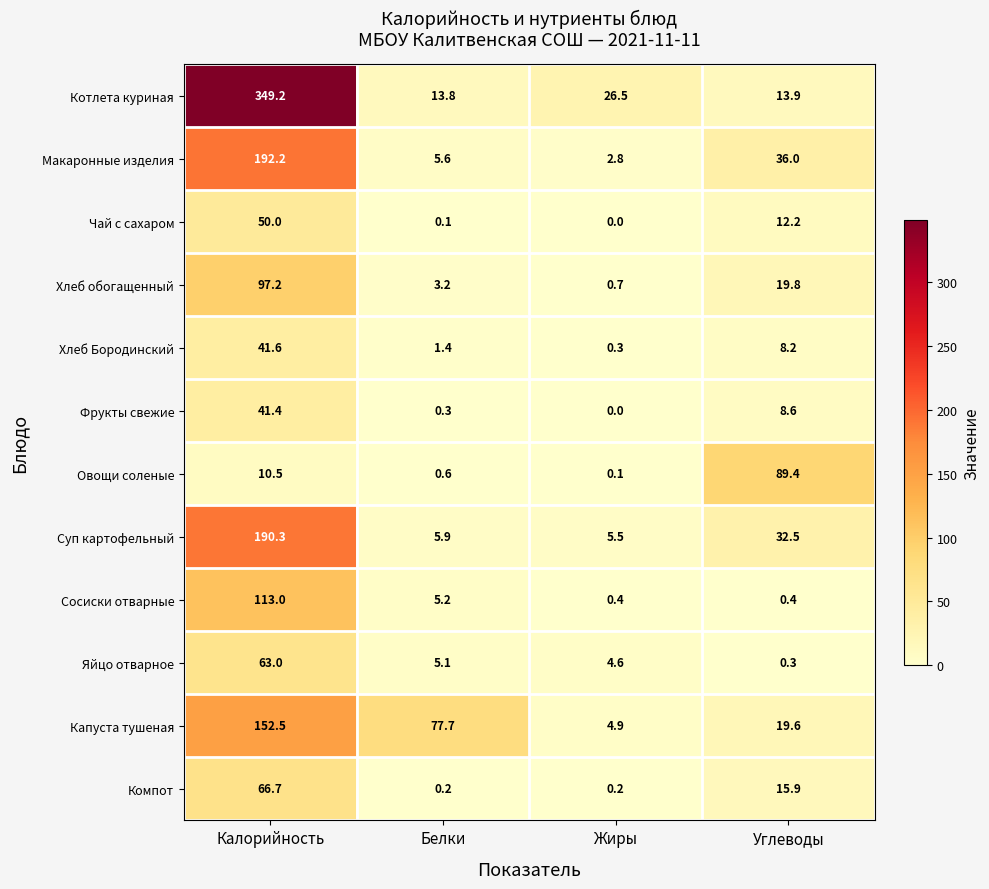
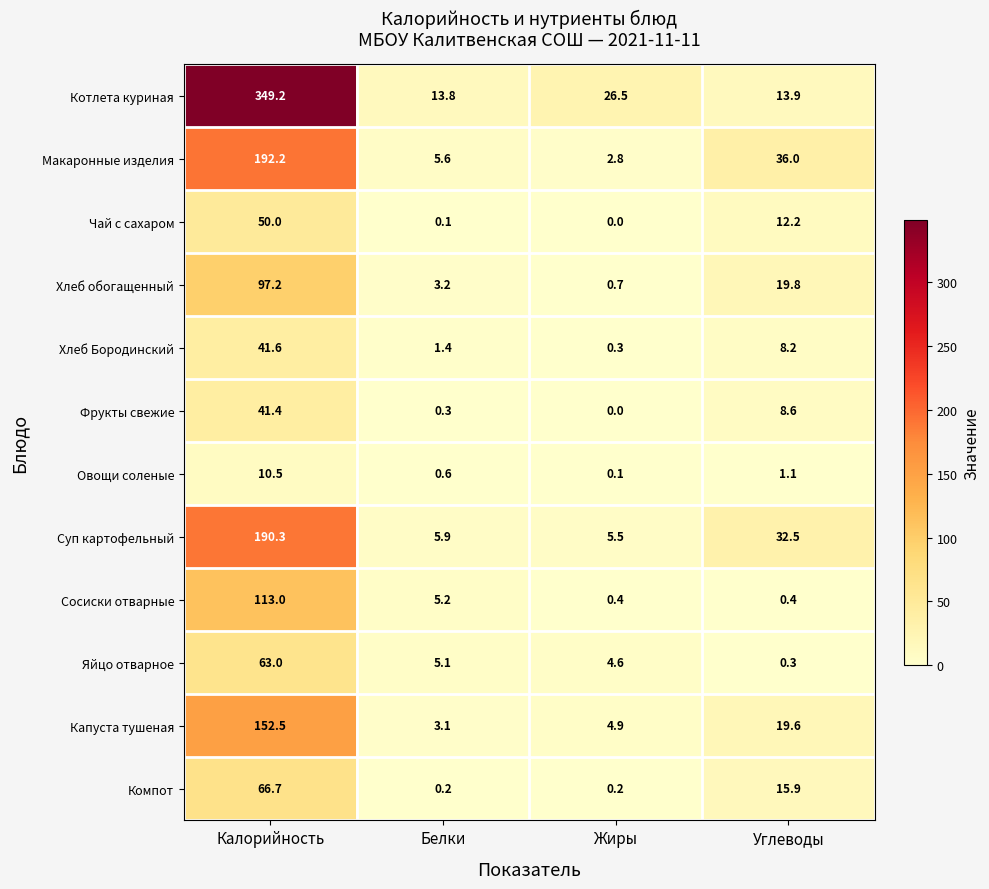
  {
    "Котлета куриная": {
      "Калорийность": 349.2,
      "Белки": 13.8,
      "Жиры": 26.5,
      "Углеводы": 13.9
    },
    "Макаронные изделия": {
      "Калорийность": 192.2,
      "Белки": 5.6,
      "Жиры": 2.8,
      "Углеводы": 36.0
    },
    "Чай с сахаром": {
      "Калорийность": 50.0,
      "Белки": 0.1,
      "Жиры": 0.0,
      "Углеводы": 12.2
    },
    "Хлеб обогащенный": {
      "Калорийность": 97.2,
      "Белки": 3.2,
      "Жиры": 0.7,
      "Углеводы": 19.8
    },
    "Хлеб Бородинский": {
      "Калорийность": 41.6,
      "Белки": 1.4,
      "Жиры": 0.3,
      "Углеводы": 8.2
    },
    "Фрукты свежие": {
      "Калорийность": 41.4,
      "Белки": 0.3,
      "Жиры": 0.0,
      "Углеводы": 8.6
    },
    "Овощи соленые": {
      "Калорийность": 10.5,
      "Белки": 0.6,
      "Жиры": 0.1,
-     "Углеводы": 89.4
+     "Углеводы": 1.1
    },
    "Суп картофельный": {
      "Калорийность": 190.3,
      "Белки": 5.9,
      "Жиры": 5.5,
      "Углеводы": 32.5
    },
    "Сосиски отварные": {
      "Калорийность": 113.0,
      "Белки": 5.2,
      "Жиры": 0.4,
      "Углеводы": 0.4
    },
    "Яйцо отварное": {
      "Калорийность": 63.0,
      "Белки": 5.1,
      "Жиры": 4.6,
      "Углеводы": 0.3
    },
    "Капуста тушеная": {
      "Калорийность": 152.5,
-     "Белки": 77.7,
+     "Белки": 3.1,
      "Жиры": 4.9,
      "Углеводы": 19.6
    },
    "Компот": {
      "Калорийность": 66.7,
      "Белки": 0.2,
      "Жиры": 0.2,
      "Углеводы": 15.9
    }
  }
